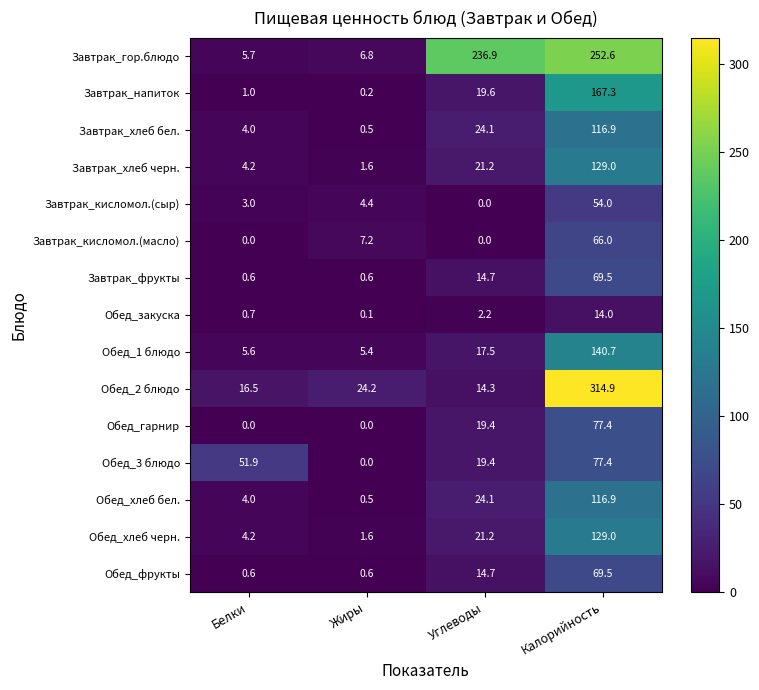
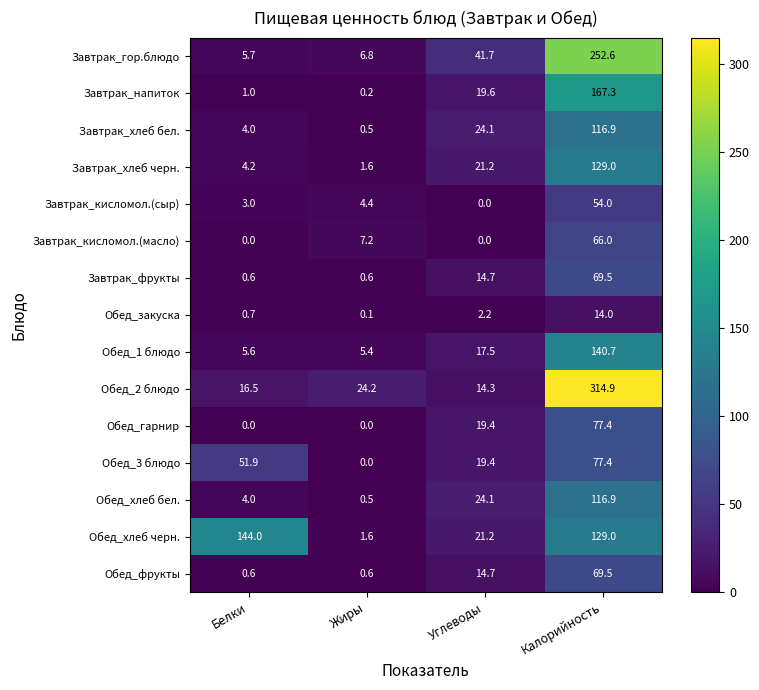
  {
    "Завтрак_гор.блюдо": {
      "Белки": 5.7,
      "Жиры": 6.8,
-     "Углеводы": 236.9,
+     "Углеводы": 41.7,
      "Калорийность": 252.6
    },
    "Завтрак_напиток": {
      "Белки": 1.0,
      "Жиры": 0.2,
      "Углеводы": 19.6,
      "Калорийность": 167.3
    },
    "Завтрак_хлеб бел.": {
      "Белки": 4.0,
      "Жиры": 0.5,
      "Углеводы": 24.1,
      "Калорийность": 116.9
    },
    "Завтрак_хлеб черн.": {
      "Белки": 4.2,
      "Жиры": 1.6,
      "Углеводы": 21.2,
      "Калорийность": 129.0
    },
    "Завтрак_кисломол.(сыр)": {
      "Белки": 3.0,
      "Жиры": 4.4,
      "Углеводы": 0.0,
      "Калорийность": 54.0
    },
    "Завтрак_кисломол.(масло)": {
      "Белки": 0.0,
      "Жиры": 7.2,
      "Углеводы": 0.0,
      "Калорийность": 66.0
    },
    "Завтрак_фрукты": {
      "Белки": 0.6,
      "Жиры": 0.6,
      "Углеводы": 14.7,
      "Калорийность": 69.5
    },
    "Обед_закуска": {
      "Белки": 0.7,
      "Жиры": 0.1,
      "Углеводы": 2.2,
      "Калорийность": 14.0
    },
    "Обед_1 блюдо": {
      "Белки": 5.6,
      "Жиры": 5.4,
      "Углеводы": 17.5,
      "Калорийность": 140.7
    },
    "Обед_2 блюдо": {
      "Белки": 16.5,
      "Жиры": 24.2,
      "Углеводы": 14.3,
      "Калорийность": 314.9
    },
    "Обед_гарнир": {
      "Белки": 0.0,
      "Жиры": 0.0,
      "Углеводы": 19.4,
      "Калорийность": 77.4
    },
    "Обед_3 блюдо": {
      "Белки": 51.9,
      "Жиры": 0.0,
      "Углеводы": 19.4,
      "Калорийность": 77.4
    },
    "Обед_хлеб бел.": {
      "Белки": 4.0,
      "Жиры": 0.5,
      "Углеводы": 24.1,
      "Калорийность": 116.9
    },
    "Обед_хлеб черн.": {
-     "Белки": 4.2,
+     "Белки": 144.0,
      "Жиры": 1.6,
      "Углеводы": 21.2,
      "Калорийность": 129.0
    },
    "Обед_фрукты": {
      "Белки": 0.6,
      "Жиры": 0.6,
      "Углеводы": 14.7,
      "Калорийность": 69.5
    }
  }
